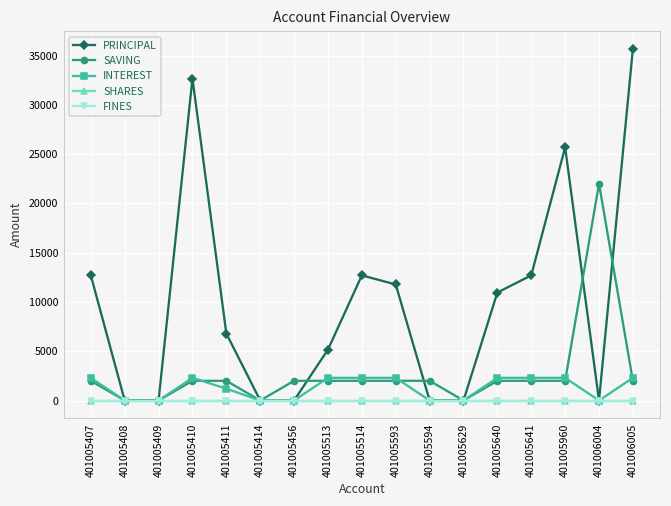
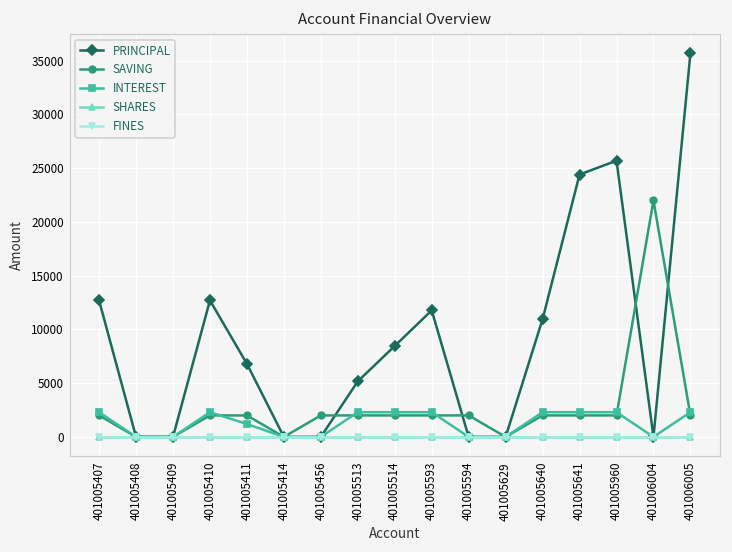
  {
    "PRINCIPAL": {
      "401005407": 13000,
-     "401005410": 33000,
+     "401005410": 13000,
      "401005411": 7000,
      "401005513": 5000,
-     "401005514": 13000,
+     "401005514": 8000,
      "401005593": 12000,
      "401005640": 11000,
-     "401005641": 13000,
+     "401005641": 24000,
      "401005960": 26000,
      "401006005": 36000
    },
    "FINES": {
      "401005407": 0,
      "401005410": 0,
      "401005411": 0,
      "401005513": 0,
      "401005514": 0,
      "401005593": 0,
      "401005640": 0,
      "401005641": 0,
      "401005960": 0,
      "401006005": 0
    }
  }
